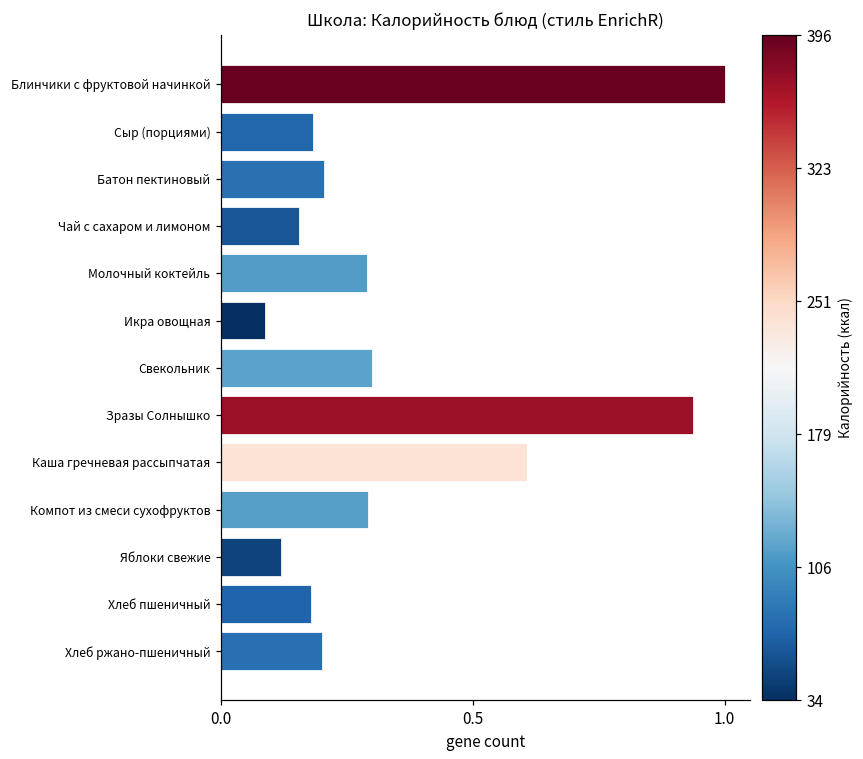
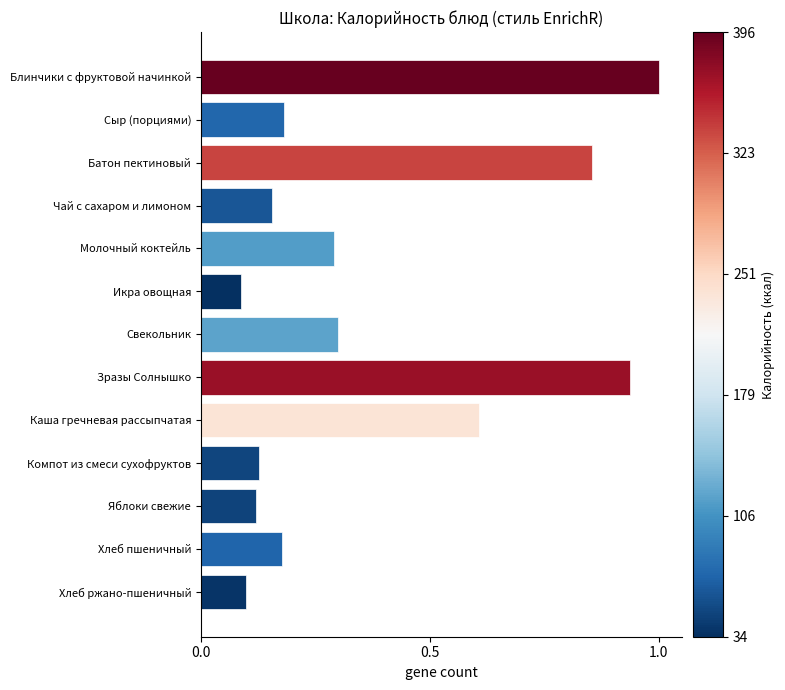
  {
    "Блинчики с фруктовой начинкой": 1.00,
    "Сыр (порциями)": 0.18,
-   "Батон пектиновый": 0.20,
+   "Батон пектиновый": 0.85,
    "Чай с сахаром и лимоном": 0.16,
    "Молочный коктейль": 0.29,
    "Икра овощная": 0.09,
    "Свекольник": 0.30,
    "Зразы Солнышко": 0.94,
    "Каша гречневая рассыпчатая": 0.61,
-   "Компот из смеси сухофруктов": 0.29,
+   "Компот из смеси сухофруктов": 0.13,
    "Яблоки свежие": 0.12,
    "Хлеб пшеничный": 0.18,
-   "Хлеб ржано-пшеничный": 0.20
+   "Хлеб ржано-пшеничный": 0.10
  }
